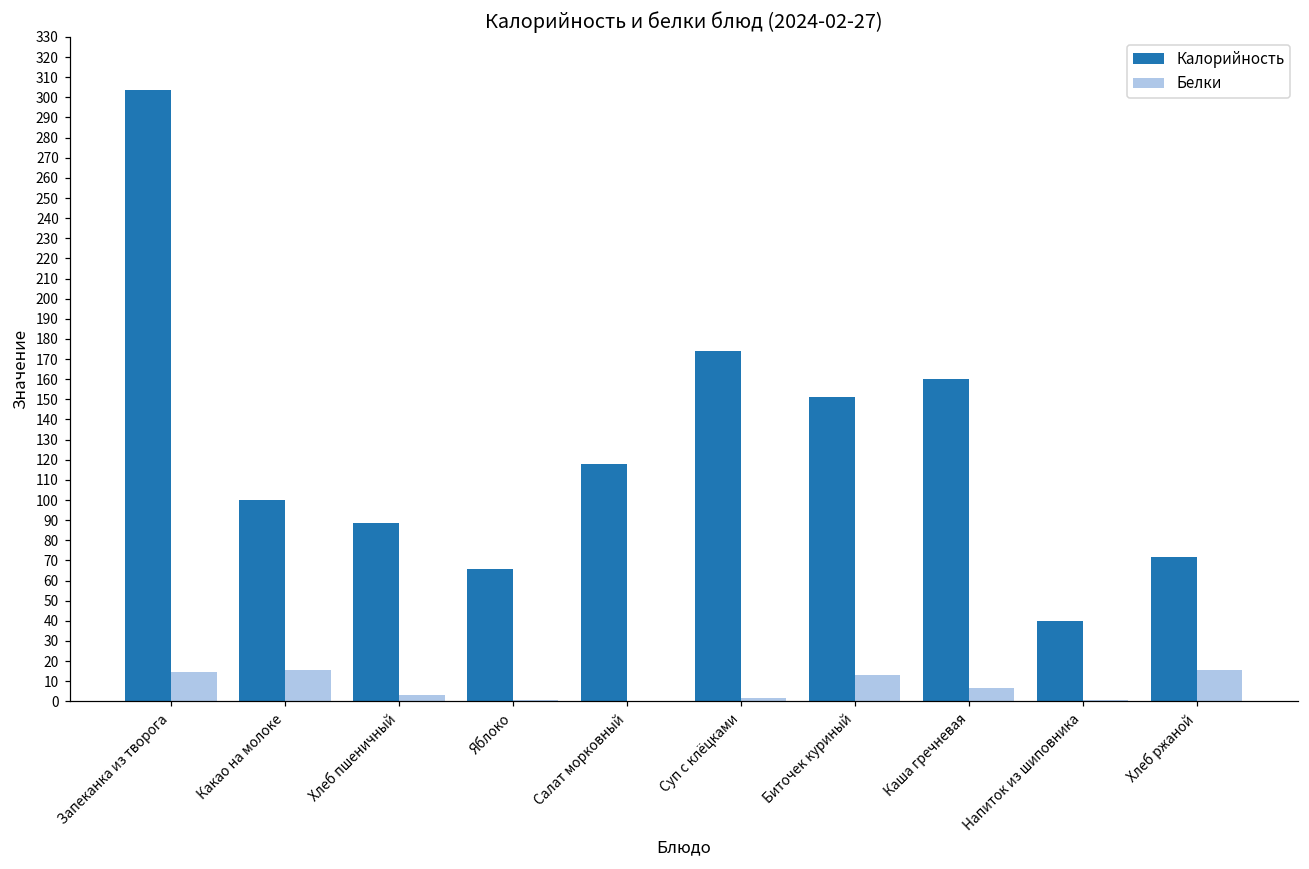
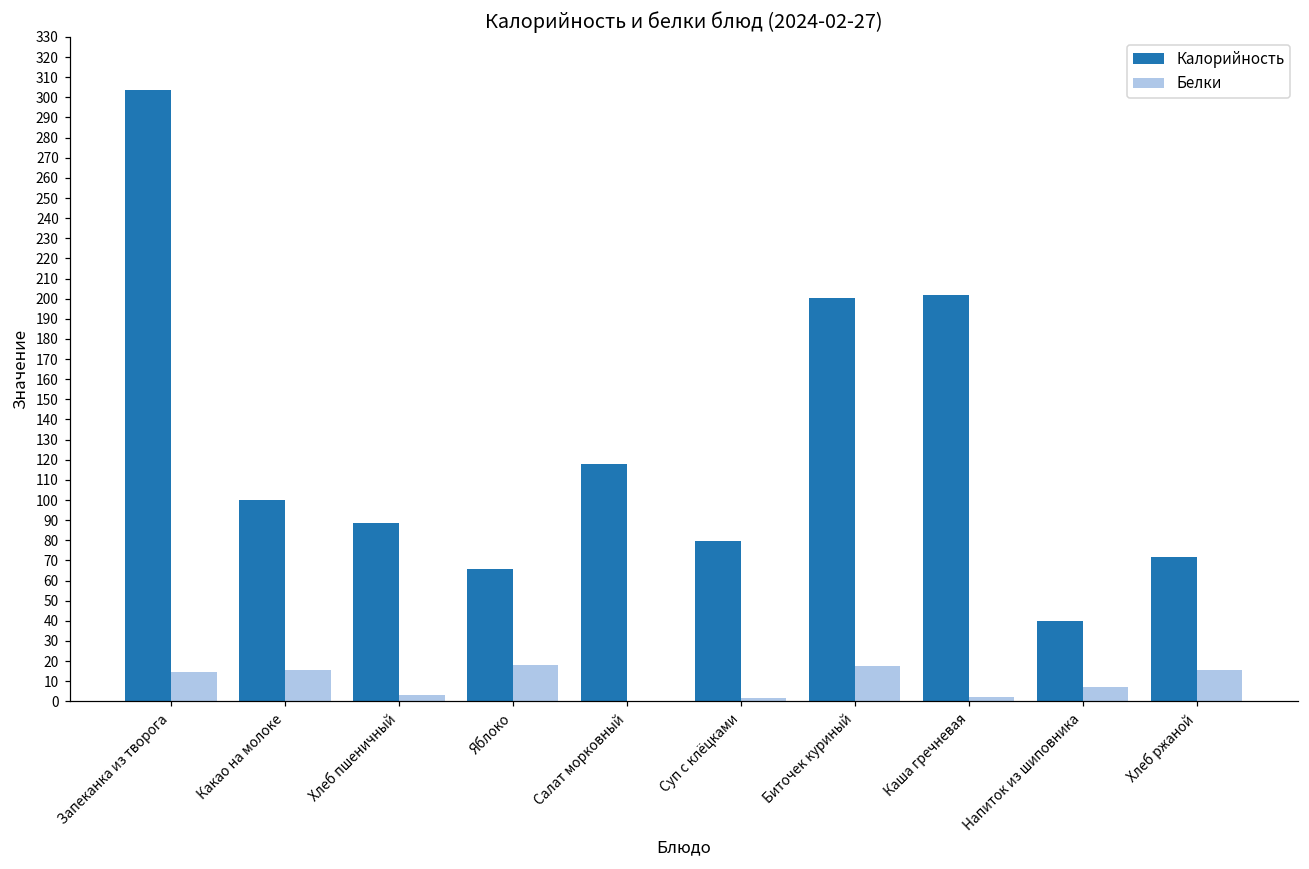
  {
    "Калорийность": {
      "Запеканка из творога": 304,
      "Какао на молоке": 100,
      "Хлеб пшеничный": 89,
      "Яблоко": 66,
      "Салат морковный": 118,
-     "Суп с клёцками": 174,
-     "Биточек куриный": 151,
-     "Каша гречневая": 160,
+     "Суп с клёцками": 79,
+     "Биточек куриный": 201,
+     "Каша гречневая": 202,
      "Напиток из шиповника": 40,
      "Хлеб ржаной": 72
    },
    "Белки": {
      "Запеканка из творога": 14,
      "Какао на молоке": 16,
      "Хлеб пшеничный": 3,
-     "Яблоко": 1,
+     "Яблоко": 18,
      "Салат морковный": 0,
      "Суп с клёцками": 2,
-     "Биточек куриный": 13,
-     "Каша гречневая": 7,
-     "Напиток из шиповника": 0,
+     "Биточек куриный": 18,
+     "Каша гречневая": 2,
+     "Напиток из шиповника": 7,
      "Хлеб ржаной": 15
    }
  }
